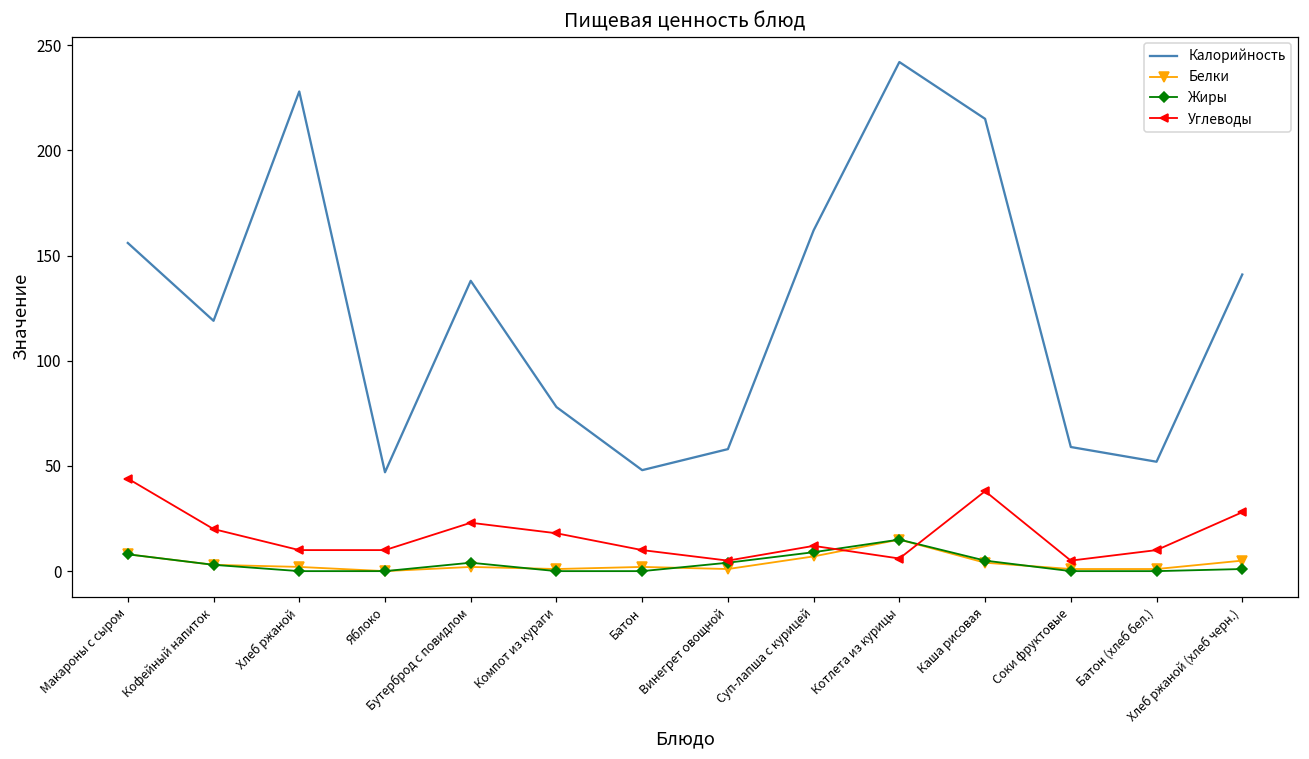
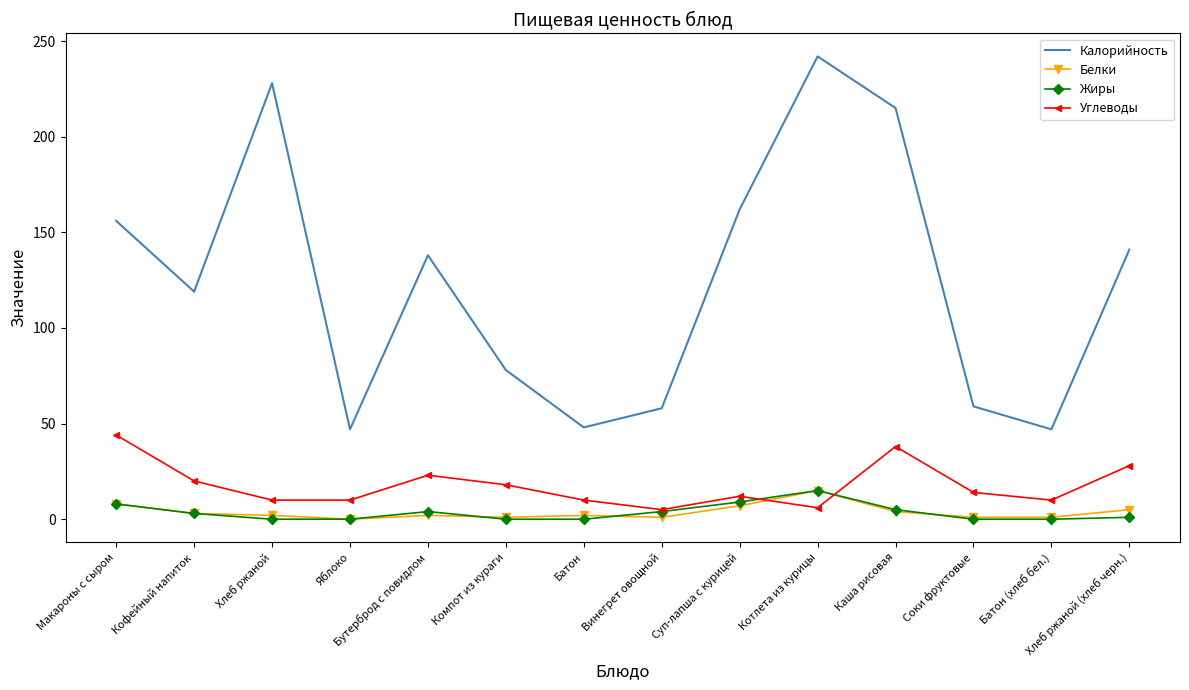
  {
    "Калорийность": {
      "Макароны с сыром": 156,
      "Кофейный напиток": 119,
      "Хлеб ржаной": 228,
      "Яблоко": 47,
      "Бутерброд с повидлом": 138,
      "Компот из кураги": 78,
      "Батон": 48,
      "Винегрет овощной": 58,
      "Суп-лапша с курицей": 162,
      "Котлета из курицы": 242,
      "Каша рисовая": 215,
      "Соки фруктовые": 59,
-     "Батон (хлеб бел.)": 52,
+     "Батон (хлеб бел.)": 47,
      "Хлеб ржаной (хлеб черн.)": 141
    },
    "Белки": {
      "Хлеб ржаной": 2,
      "Бутерброд с повидлом": 2,
      "Батон": 2,
      "Винегрет овощной": 1,
      "Суп-лапша с курицей": 7,
      "Хлеб ржаной (хлеб черн.)": 5
    },
    "Жиры": {
      "Хлеб ржаной": 0,
      "Бутерброд с повидлом": 4,
      "Батон": 0,
      "Суп-лапша с курицей": 9,
      "Хлеб ржаной (хлеб черн.)": 1
    },
    "Углеводы": {
      "Макароны с сыром": 44,
      "Кофейный напиток": 20,
      "Хлеб ржаной": 10,
      "Яблоко": 10,
      "Бутерброд с повидлом": 23,
      "Компот из кураги": 18,
      "Батон": 10,
      "Суп-лапша с курицей": 12,
      "Котлета из курицы": 6,
      "Каша рисовая": 38,
-     "Соки фруктовые": 5,
+     "Соки фруктовые": 14,
      "Батон (хлеб бел.)": 10,
      "Хлеб ржаной (хлеб черн.)": 28
    }
  }
